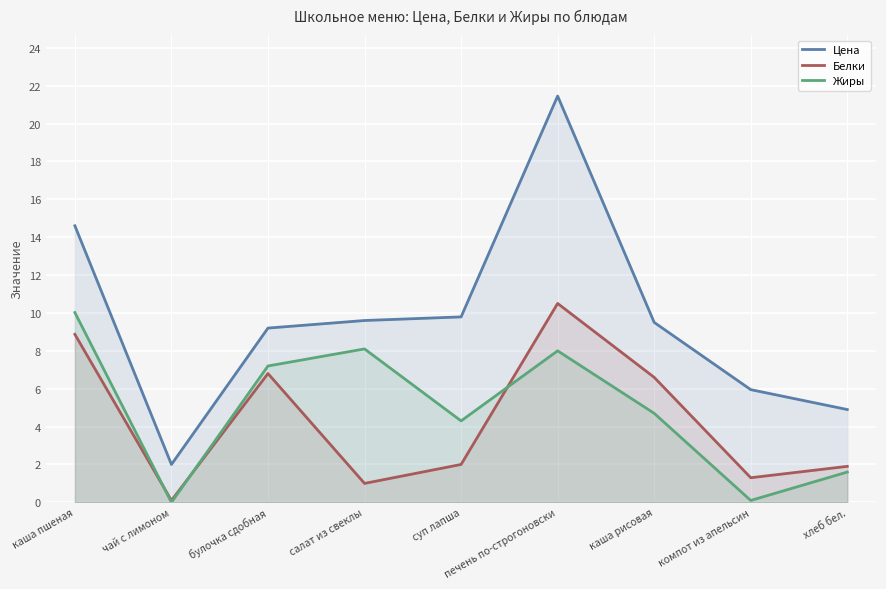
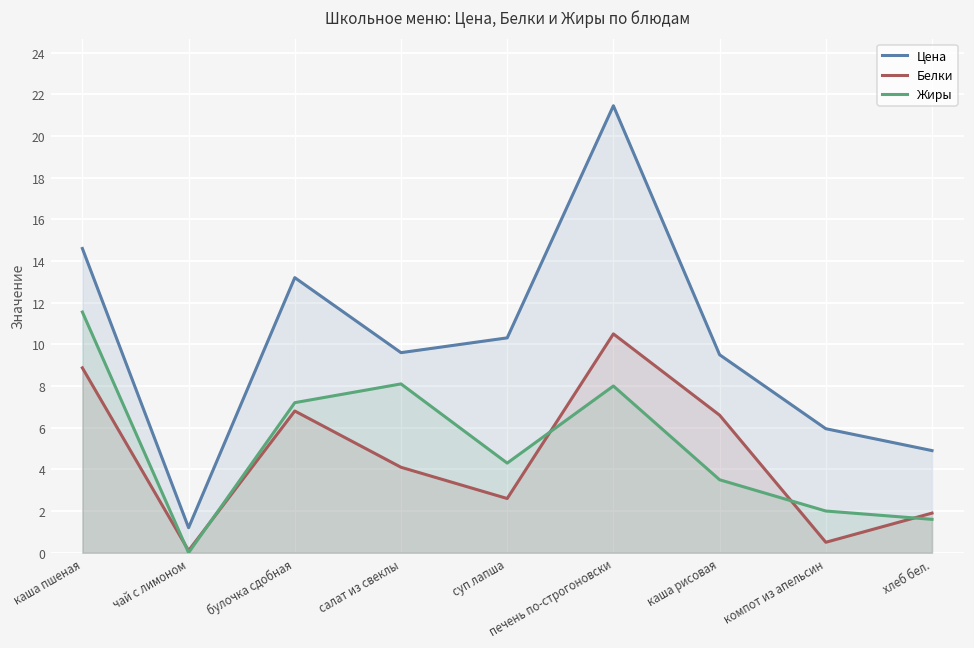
  {
    "Цена": {
      "каша пшеная": 14.6,
-     "чай с лимоном": 2.0,
-     "булочка сдобная": 9.2,
+     "чай с лимоном": 1.2,
+     "булочка сдобная": 13.2,
      "салат из свеклы": 9.6,
-     "суп лапша": 9.8,
+     "суп лапша": 10.3,
      "печень по-строгоновски": 21.5,
      "каша рисовая": 9.5,
      "компот из апельсин": 6.0,
      "хлеб бел.": 4.9
    },
    "Белки": {
      "каша пшеная": 8.9,
      "булочка сдобная": 6.8,
-     "салат из свеклы": 1.0,
-     "суп лапша": 2.0,
+     "салат из свеклы": 4.1,
+     "суп лапша": 2.6,
      "печень по-строгоновски": 10.5,
      "каша рисовая": 6.6,
-     "компот из апельсин": 1.3,
+     "компот из апельсин": 0.5,
      "хлеб бел.": 1.9
    },
    "Жиры": {
-     "каша пшеная": 10.0,
+     "каша пшеная": 11.6,
      "булочка сдобная": 7.2,
      "салат из свеклы": 8.1,
      "суп лапша": 4.3,
      "печень по-строгоновски": 8.0,
-     "каша рисовая": 4.7,
-     "компот из апельсин": 0.1,
+     "каша рисовая": 3.5,
+     "компот из апельсин": 2.0,
      "хлеб бел.": 1.6
    }
  }
